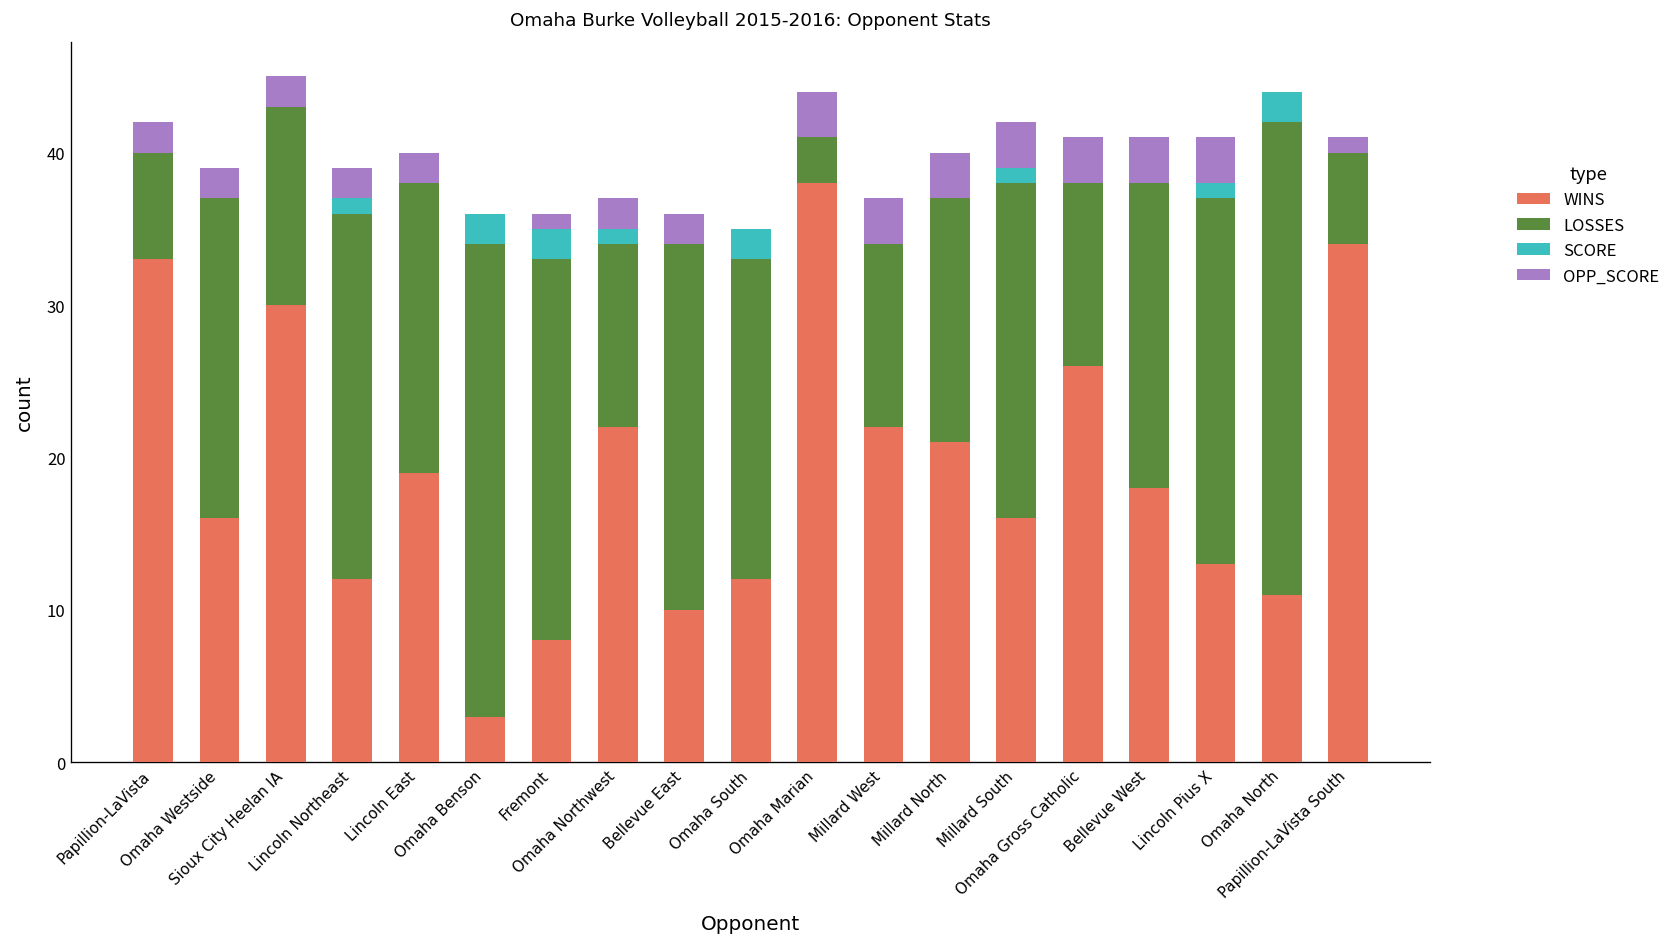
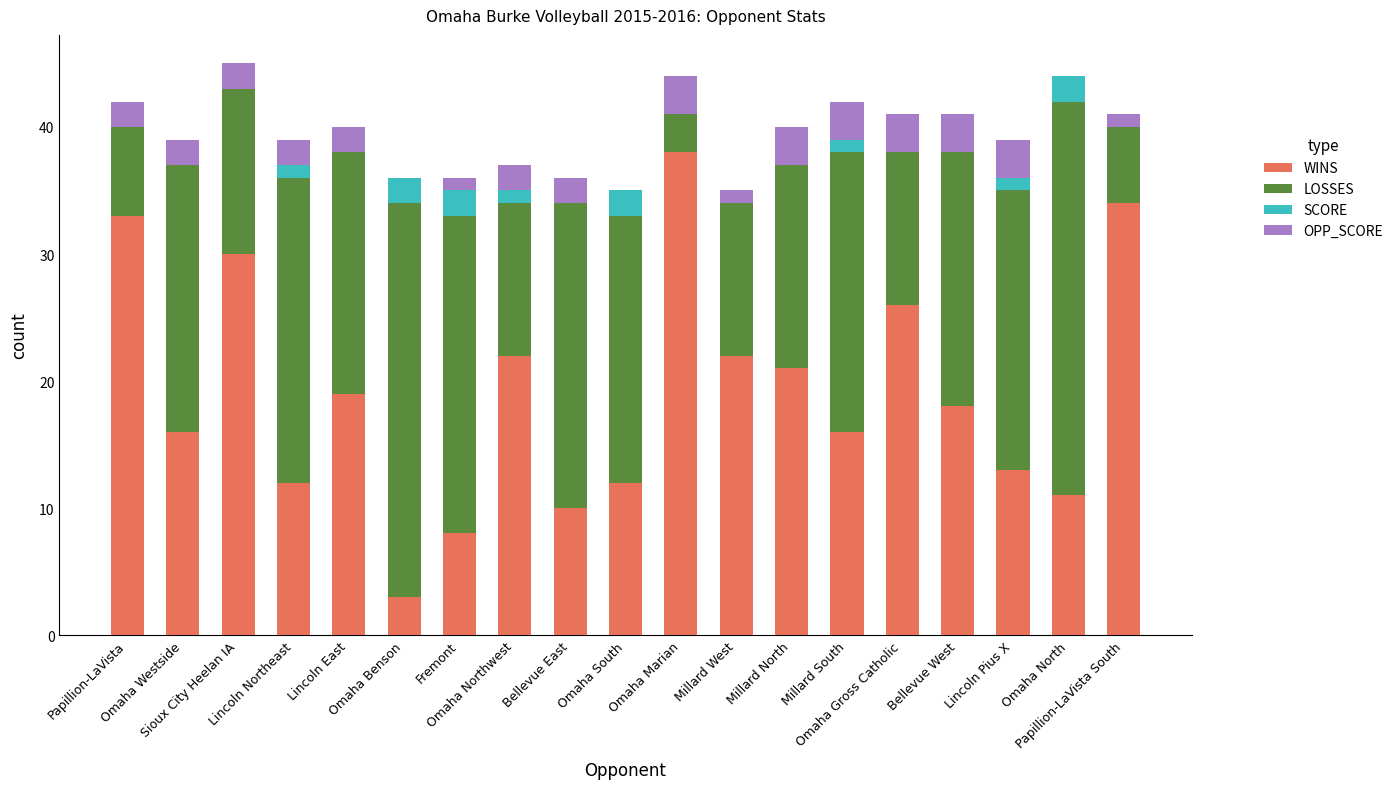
  {
    "WINS": {
      "Papillion-LaVista": 33,
      "Omaha Westside": 16,
      "Sioux City Heelan IA": 30,
      "Lincoln Northeast": 12,
      "Lincoln East": 19,
      "Omaha Benson": 3,
      "Fremont": 8,
      "Omaha Northwest": 22,
      "Bellevue East": 10,
      "Omaha South": 12,
      "Omaha Marian": 38,
      "Millard West": 22,
      "Millard North": 21,
      "Millard South": 16,
      "Omaha Gross Catholic": 26,
      "Bellevue West": 18,
      "Lincoln Pius X": 13,
      "Omaha North": 11,
      "Papillion-LaVista South": 34
    },
    "LOSSES": {
      "Papillion-LaVista": 7,
      "Omaha Westside": 21,
      "Sioux City Heelan IA": 13,
      "Lincoln Northeast": 24,
      "Lincoln East": 19,
      "Omaha Benson": 31,
      "Fremont": 25,
      "Omaha Northwest": 12,
      "Bellevue East": 24,
      "Omaha South": 21,
      "Omaha Marian": 3,
      "Millard West": 12,
      "Millard North": 16,
      "Millard South": 22,
      "Omaha Gross Catholic": 12,
      "Bellevue West": 20,
-     "Lincoln Pius X": 24,
+     "Lincoln Pius X": 22,
      "Omaha North": 31,
      "Papillion-LaVista South": 6
    },
    "SCORE": {
      "Papillion-LaVista": 0,
      "Omaha Westside": 0,
      "Sioux City Heelan IA": 0,
      "Lincoln Northeast": 1,
      "Lincoln East": 0,
      "Omaha Benson": 2,
      "Fremont": 2,
      "Omaha Northwest": 1,
      "Bellevue East": 0,
      "Omaha South": 2,
      "Omaha Marian": 0,
      "Millard West": 0,
      "Millard North": 0,
      "Millard South": 1,
      "Omaha Gross Catholic": 0,
      "Bellevue West": 0,
      "Lincoln Pius X": 1,
      "Omaha North": 2,
      "Papillion-LaVista South": 0
    },
    "OPP_SCORE": {
      "Papillion-LaVista": 2,
      "Omaha Westside": 2,
      "Sioux City Heelan IA": 2,
      "Lincoln Northeast": 2,
      "Lincoln East": 2,
      "Omaha Benson": 0,
      "Fremont": 1,
      "Omaha Northwest": 2,
      "Bellevue East": 2,
      "Omaha South": 0,
      "Omaha Marian": 3,
-     "Millard West": 3,
+     "Millard West": 1,
      "Millard North": 3,
      "Millard South": 3,
      "Omaha Gross Catholic": 3,
      "Bellevue West": 3,
      "Lincoln Pius X": 3,
      "Omaha North": 0,
      "Papillion-LaVista South": 1
    }
  }
